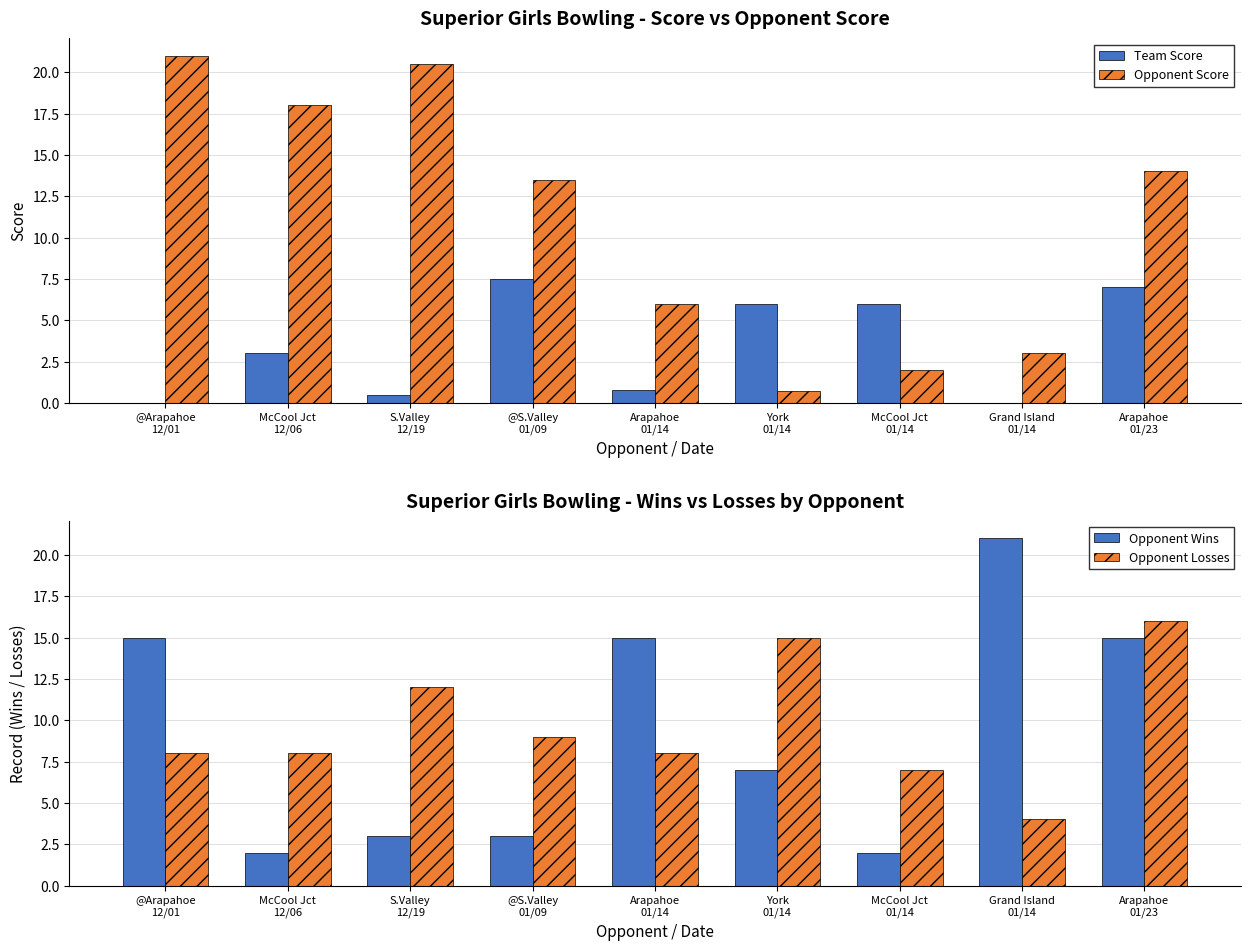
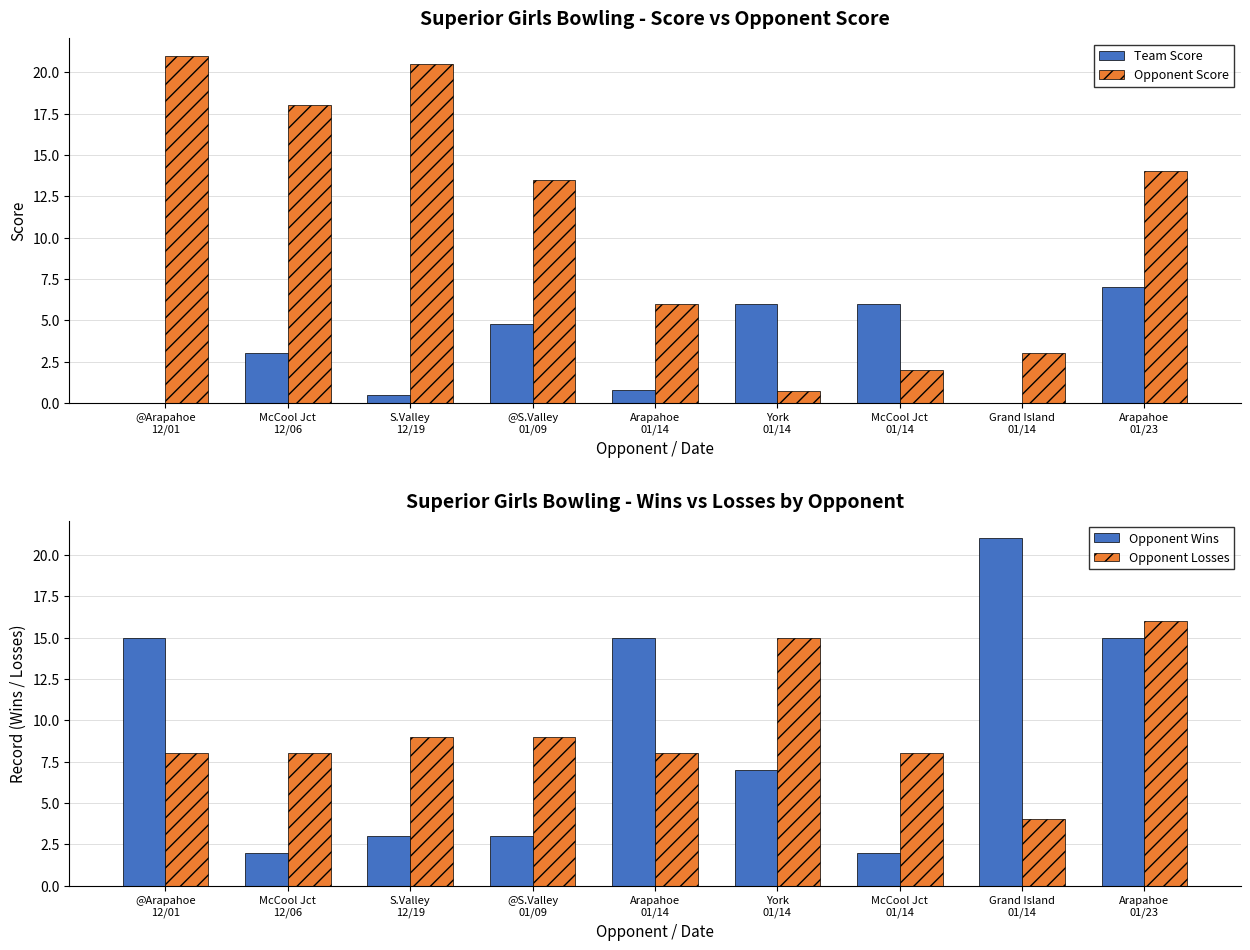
  {
    "Superior Girls Bowling - Score vs Opponent Score": {
      "Team Score": {
        "@Arapahoe 12/01": 0.0,
        "McCool Jct 12/06": 3.0,
        "S.Valley 12/19": 0.5,
-       "@S.Valley 01/09": 7.5,
+       "@S.Valley 01/09": 4.8,
        "Arapahoe 01/14": 0.8,
        "York 01/14": 6.0,
        "McCool Jct 01/14": 6.0,
        "Grand Island 01/14": 0.0,
        "Arapahoe 01/23": 7.0
      },
      "Opponent Score": {
        "@Arapahoe 12/01": 21.0,
        "McCool Jct 12/06": 18.0,
        "S.Valley 12/19": 20.5,
        "@S.Valley 01/09": 13.5,
        "Arapahoe 01/14": 6.0,
        "York 01/14": 0.7,
        "McCool Jct 01/14": 2.0,
        "Grand Island 01/14": 3.0,
        "Arapahoe 01/23": 14.0
      }
    },
    "Superior Girls Bowling - Wins vs Losses by Opponent": {
      "Opponent Wins": {
        "@Arapahoe 12/01": 15,
        "McCool Jct 12/06": 2,
        "S.Valley 12/19": 3,
        "@S.Valley 01/09": 3,
        "Arapahoe 01/14": 15,
        "York 01/14": 7,
        "McCool Jct 01/14": 2,
        "Grand Island 01/14": 21,
        "Arapahoe 01/23": 15
      },
      "Opponent Losses": {
        "@Arapahoe 12/01": 8,
        "McCool Jct 12/06": 8,
-       "S.Valley 12/19": 12,
+       "S.Valley 12/19": 9,
        "@S.Valley 01/09": 9,
        "Arapahoe 01/14": 8,
        "York 01/14": 15,
-       "McCool Jct 01/14": 7,
+       "McCool Jct 01/14": 8,
        "Grand Island 01/14": 4,
        "Arapahoe 01/23": 16
      }
    }
  }
